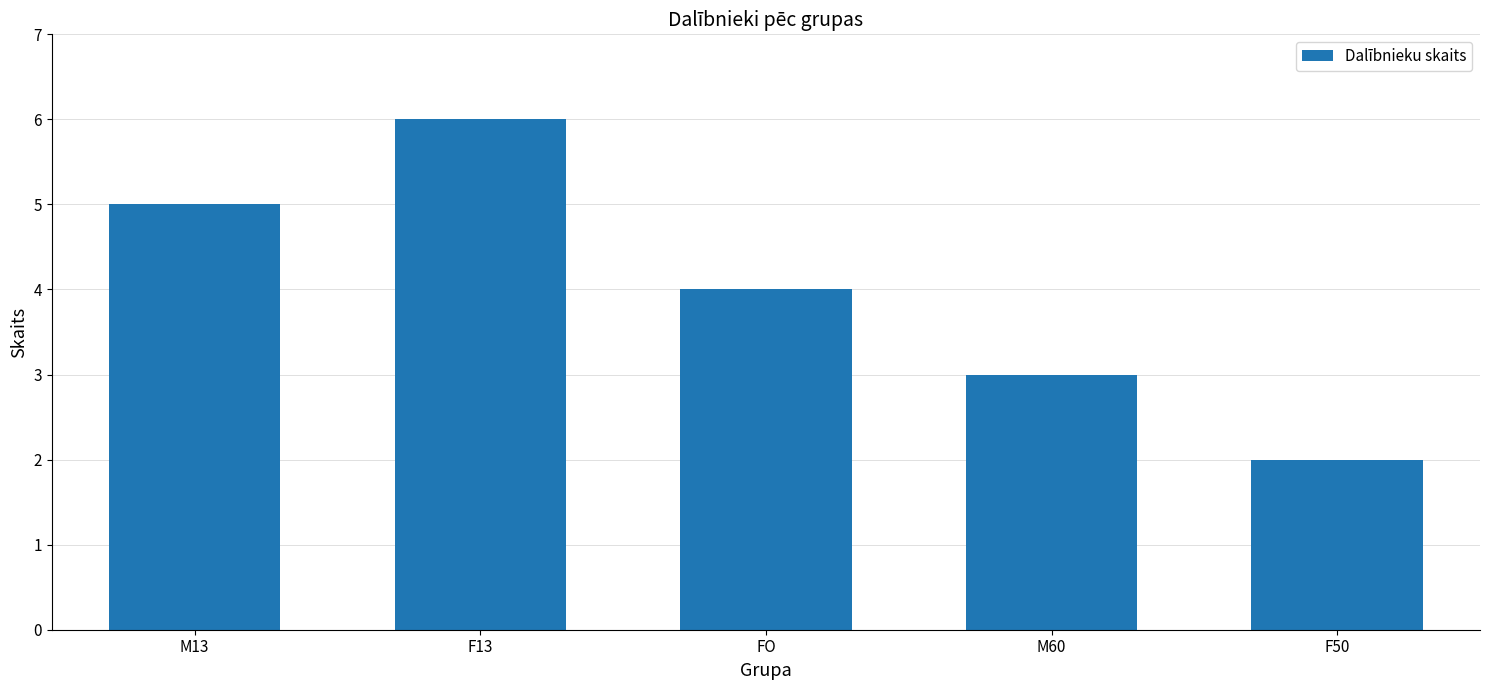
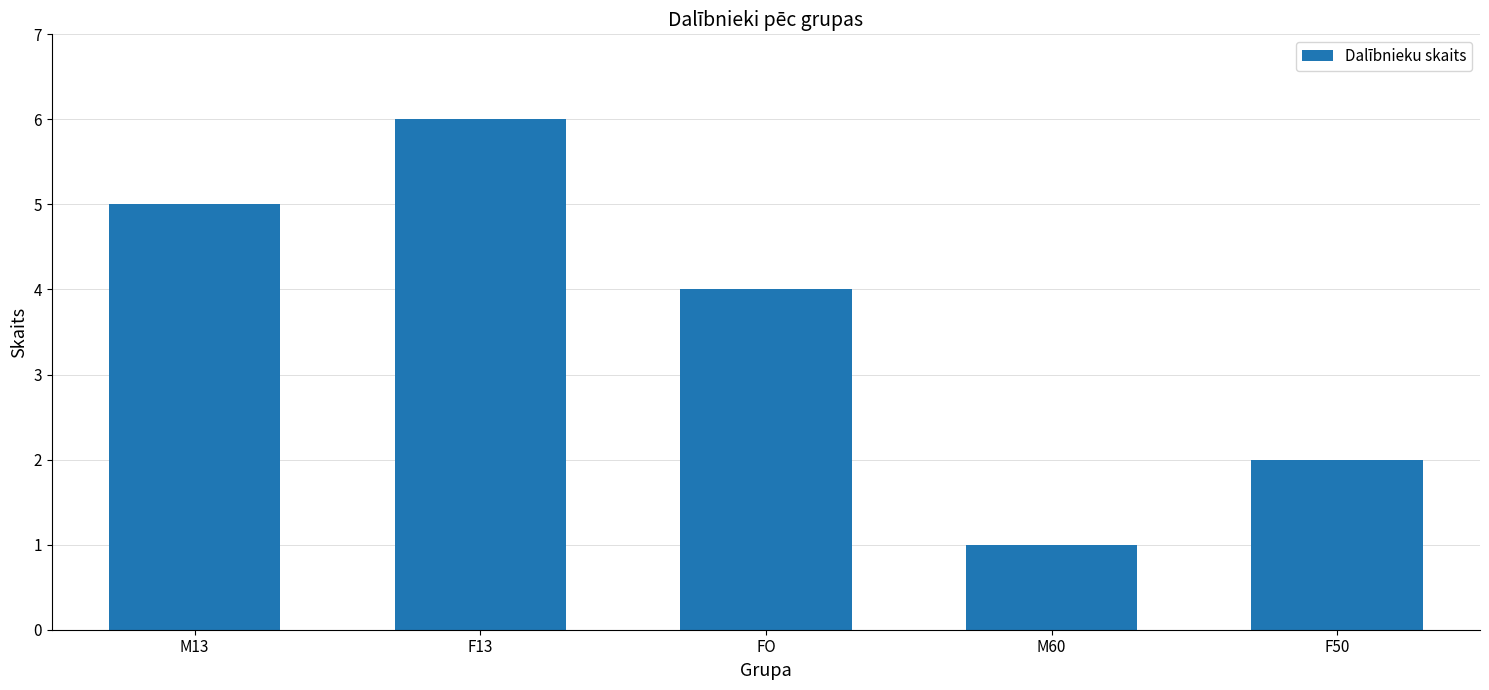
  {
    "M13": 5,
    "F13": 6,
    "FO": 4,
-   "M60": 3,
+   "M60": 1,
    "F50": 2
  }
